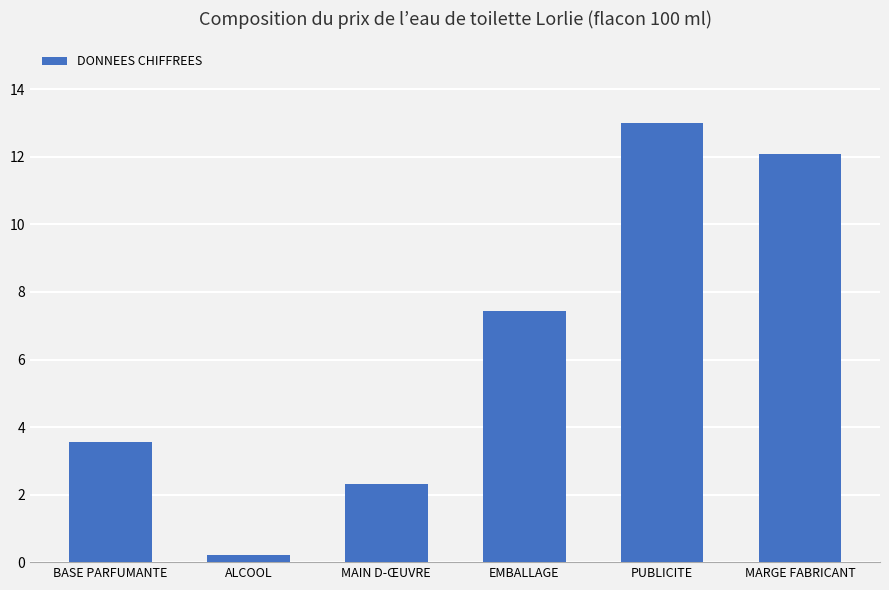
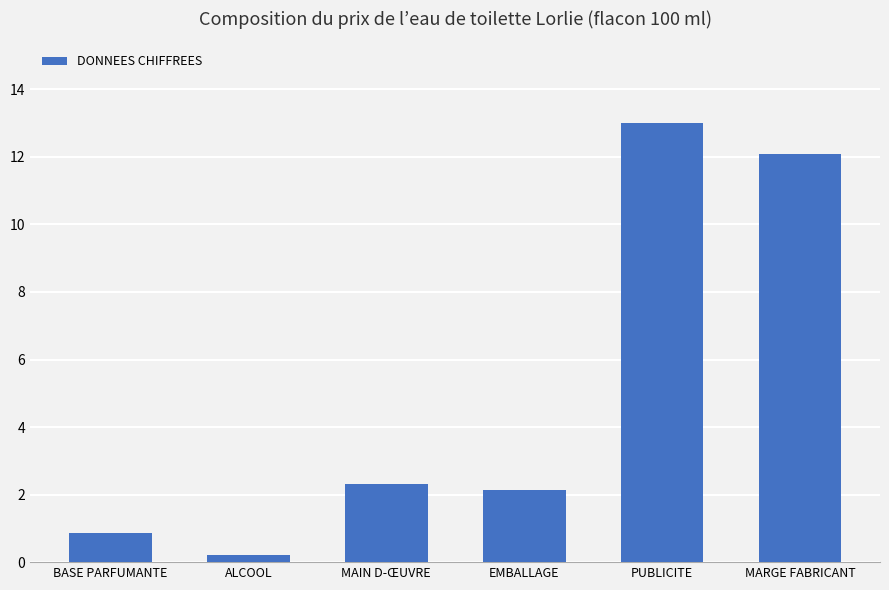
  {
-   "BASE PARFUMANTE": 3.6,
+   "BASE PARFUMANTE": 0.9,
    "ALCOOL": 0.2,
    "MAIN D-ŒUVRE": 2.3,
-   "EMBALLAGE": 7.5,
+   "EMBALLAGE": 2.2,
    "PUBLICITE": 13.0,
    "MARGE FABRICANT": 12.1
  }
